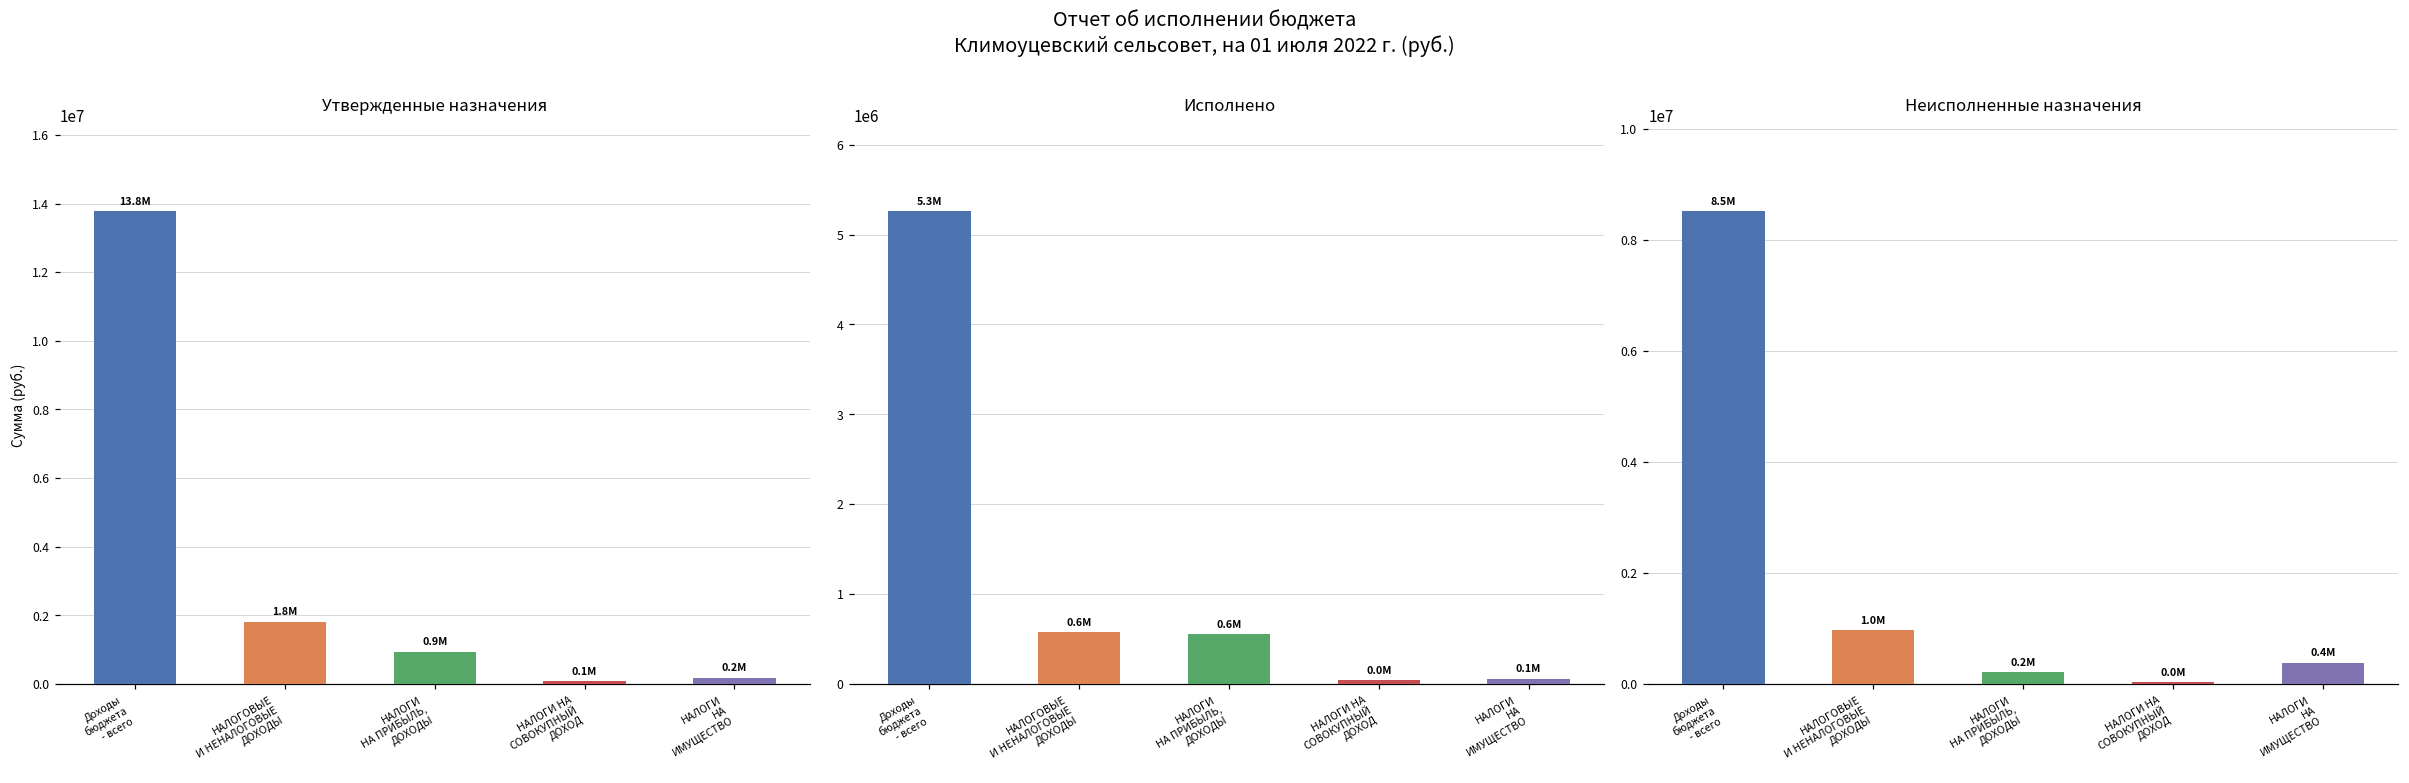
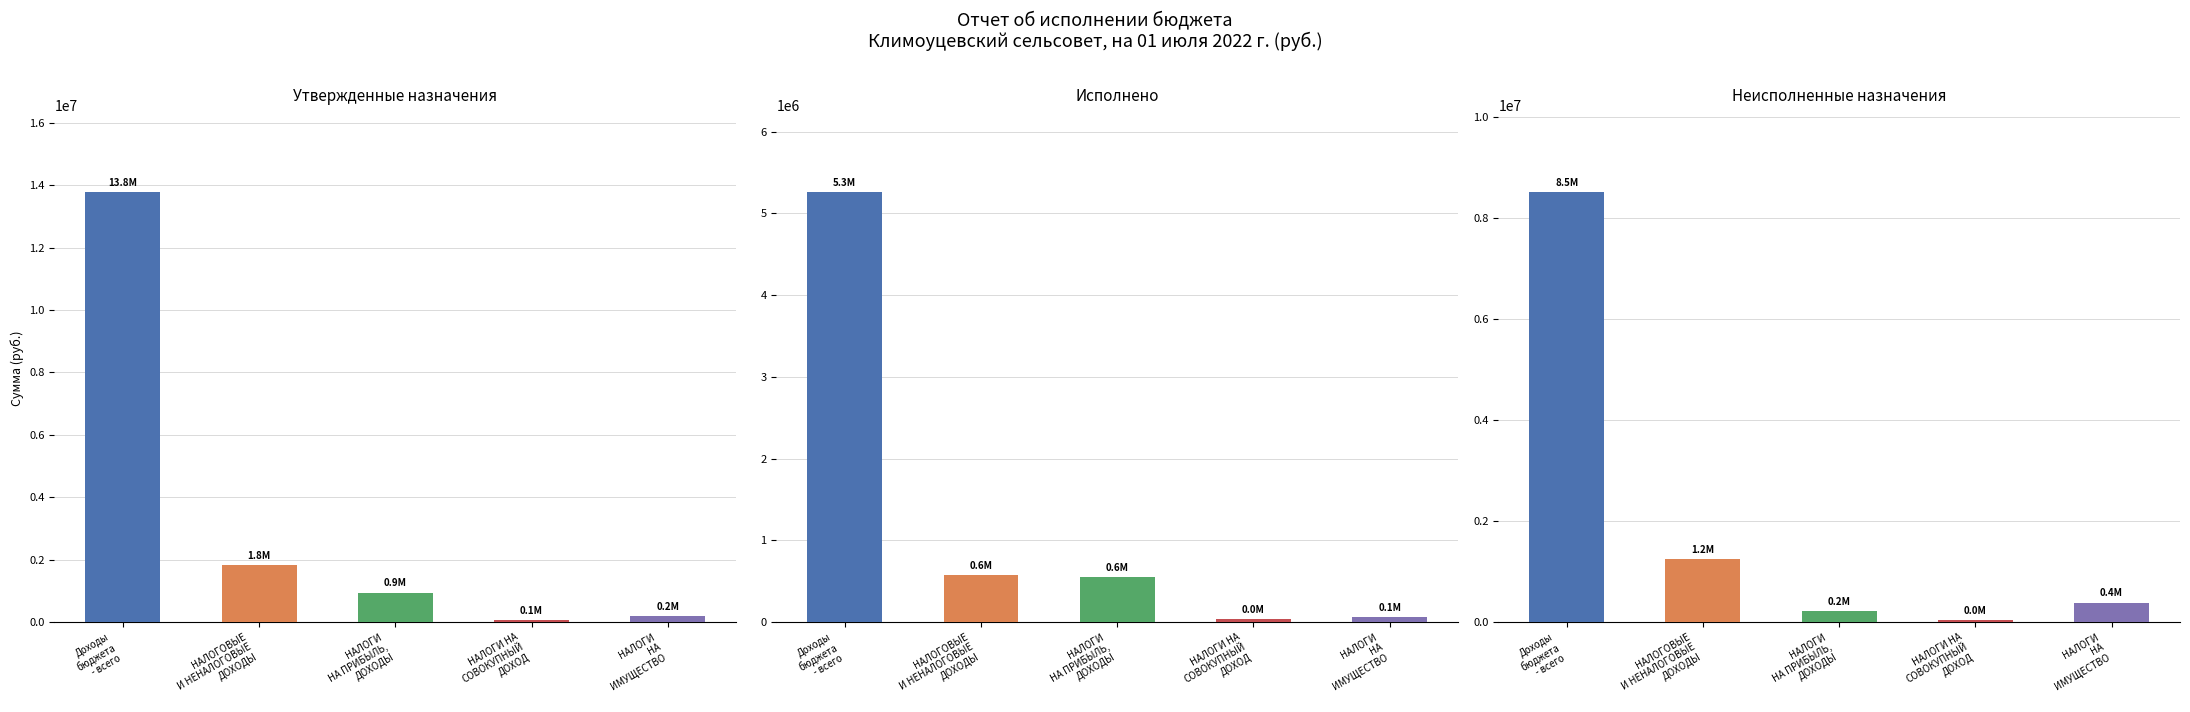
  {
    "Утвержденные назначения": {
      "Доходы бюджета - всего": "13.8M",
      "НАЛОГОВЫЕ И НЕНАЛОГОВЫЕ ДОХОДЫ": "1.8M",
      "НАЛОГИ НА ПРИБЫЛЬ, ДОХОДЫ": "0.9M",
      "НАЛОГИ НА СОВОКУПНЫЙ ДОХОД": "0.1M",
      "НАЛОГИ НА ИМУЩЕСТВО": "0.2M"
    },
    "Исполнено": {
      "Доходы бюджета - всего": "5.3M",
      "НАЛОГОВЫЕ И НЕНАЛОГОВЫЕ ДОХОДЫ": "0.6M",
      "НАЛОГИ НА ПРИБЫЛЬ, ДОХОДЫ": "0.6M",
      "НАЛОГИ НА ИМУЩЕСТВО": "0.1M"
    },
    "Неисполненные назначения": {
      "Доходы бюджета - всего": "8.5M",
-     "НАЛОГОВЫЕ И НЕНАЛОГОВЫЕ ДОХОДЫ": "1.0M",
+     "НАЛОГОВЫЕ И НЕНАЛОГОВЫЕ ДОХОДЫ": "1.2M",
      "НАЛОГИ НА ПРИБЫЛЬ, ДОХОДЫ": "0.2M",
      "НАЛОГИ НА ИМУЩЕСТВО": "0.4M"
    }
  }
